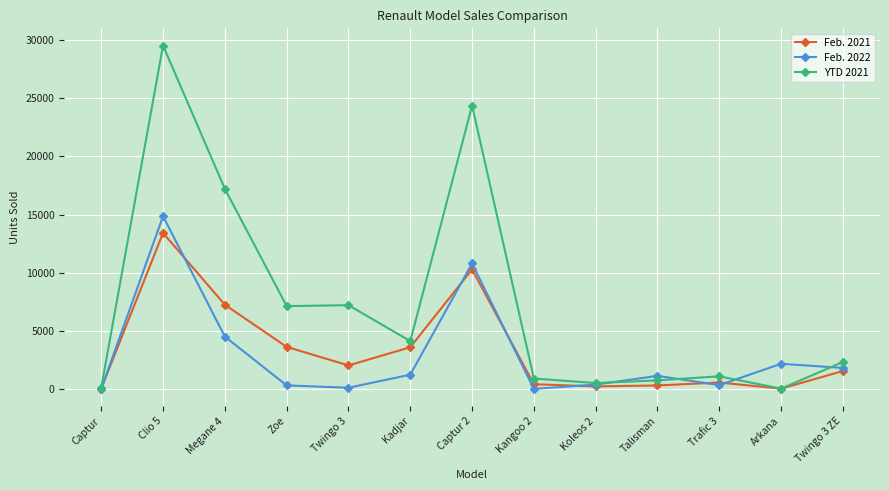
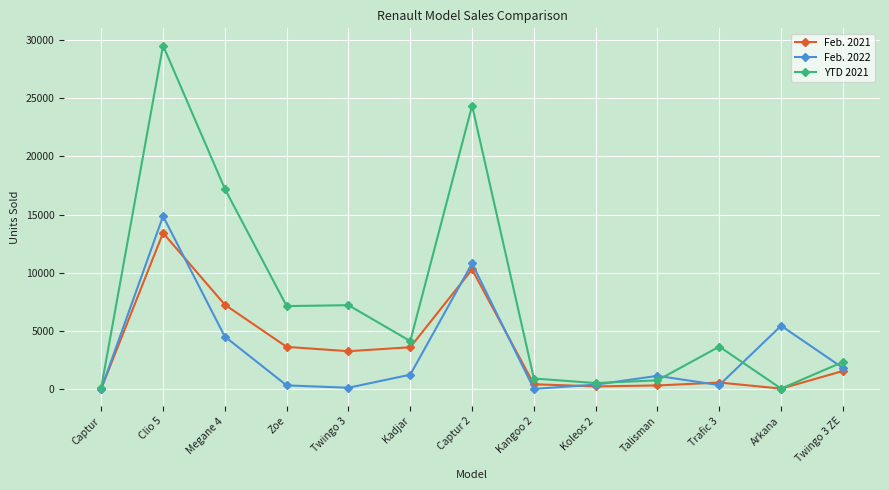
  {
    "Feb. 2021": {
      "Clio 5": 13400,
      "Megane 4": 7200,
      "Zoe": 3600,
-     "Twingo 3": 2000,
+     "Twingo 3": 3200,
      "Kadjar": 3600,
      "Captur 2": 10300,
      "Kangoo 2": 400,
      "Talisman": 300,
      "Trafic 3": 600,
      "Twingo 3 ZE": 1500
    },
    "Feb. 2022": {
      "Clio 5": 14900,
      "Megane 4": 4500,
      "Zoe": 300,
      "Twingo 3": 100,
      "Kadjar": 1200,
      "Captur 2": 10800,
      "Kangoo 2": 0,
      "Talisman": 1100,
      "Trafic 3": 300,
-     "Arkana": 2200,
+     "Arkana": 5400,
      "Twingo 3 ZE": 1800
    },
    "YTD 2021": {
      "Clio 5": 29500,
      "Megane 4": 17200,
      "Zoe": 7100,
      "Twingo 3": 7200,
      "Kadjar": 4100,
      "Captur 2": 24400,
      "Kangoo 2": 900,
      "Talisman": 700,
-     "Trafic 3": 1100,
+     "Trafic 3": 3600,
      "Twingo 3 ZE": 2300
    }
  }
